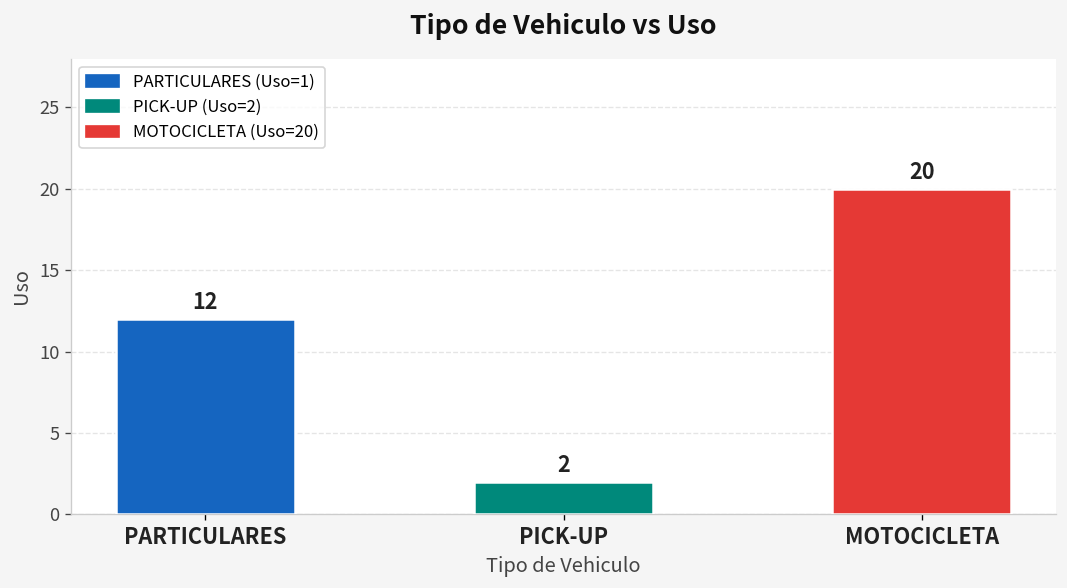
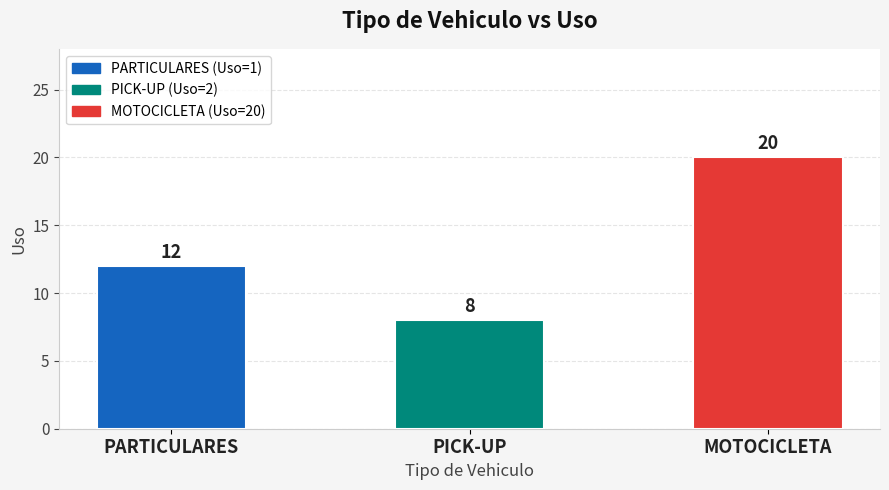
  {
    "PARTICULARES": 12,
-   "PICK-UP": 2,
+   "PICK-UP": 8,
    "MOTOCICLETA": 20
  }
